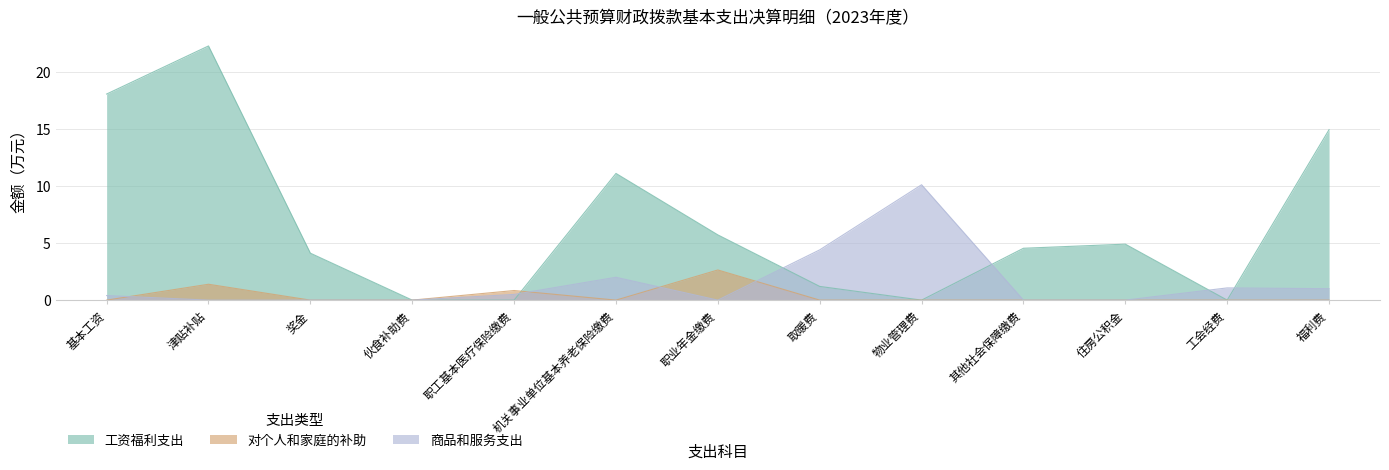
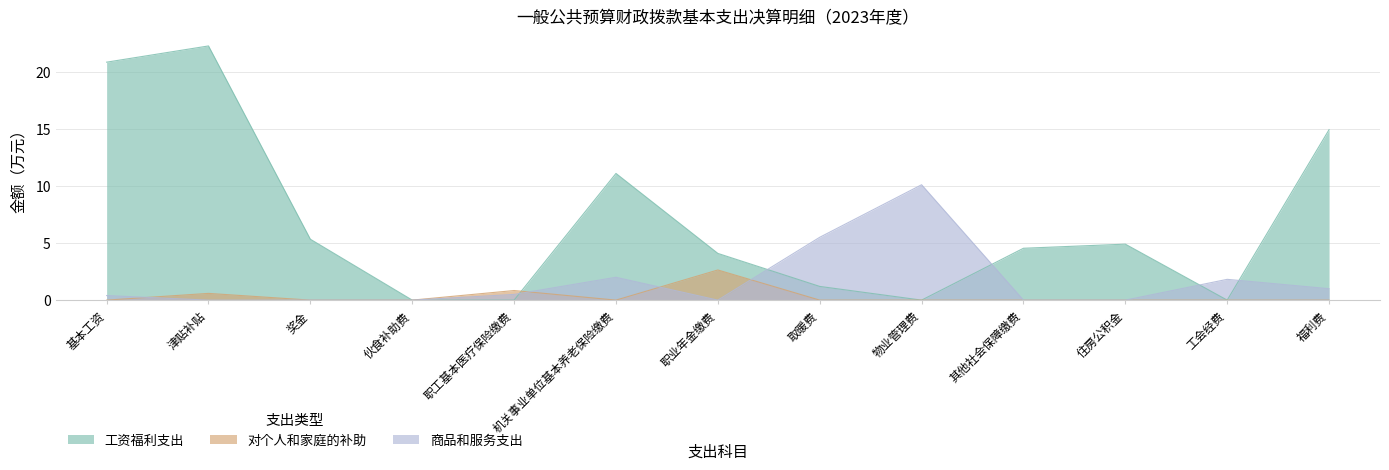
  {
    "工资福利支出": {
-     "基本工资": 18.0,
+     "基本工资": 20.8,
      "津贴补贴": 22.3,
-     "奖金": 4.1,
+     "奖金": 5.3,
      "职工基本医疗保险缴费": 0.0,
      "机关事业单位基本养老保险缴费": 11.1,
-     "职业年金缴费": 5.7,
+     "职业年金缴费": 4.1,
      "取暖费": 1.2,
      "其他社会保障缴费": 4.5,
      "住房公积金": 4.9,
      "福利费": 14.9
    },
    "对个人和家庭的补助": {
      "基本工资": 0.0,
-     "津贴补贴": 1.4,
+     "津贴补贴": 0.6,
      "职工基本医疗保险缴费": 0.8,
      "机关事业单位基本养老保险缴费": 0.0,
      "职业年金缴费": 2.6,
      "取暖费": 0.0,
      "福利费": 0.0
    },
    "商品和服务支出": {
      "基本工资": 0.4,
      "津贴补贴": 0.0,
      "职工基本医疗保险缴费": 0.5,
      "机关事业单位基本养老保险缴费": 2.0,
      "职业年金缴费": 0.0,
-     "取暖费": 4.4,
+     "取暖费": 5.5,
      "物业管理费": 10.1,
-     "工会经费": 1.1,
+     "工会经费": 1.8,
      "福利费": 1.0
    }
  }
